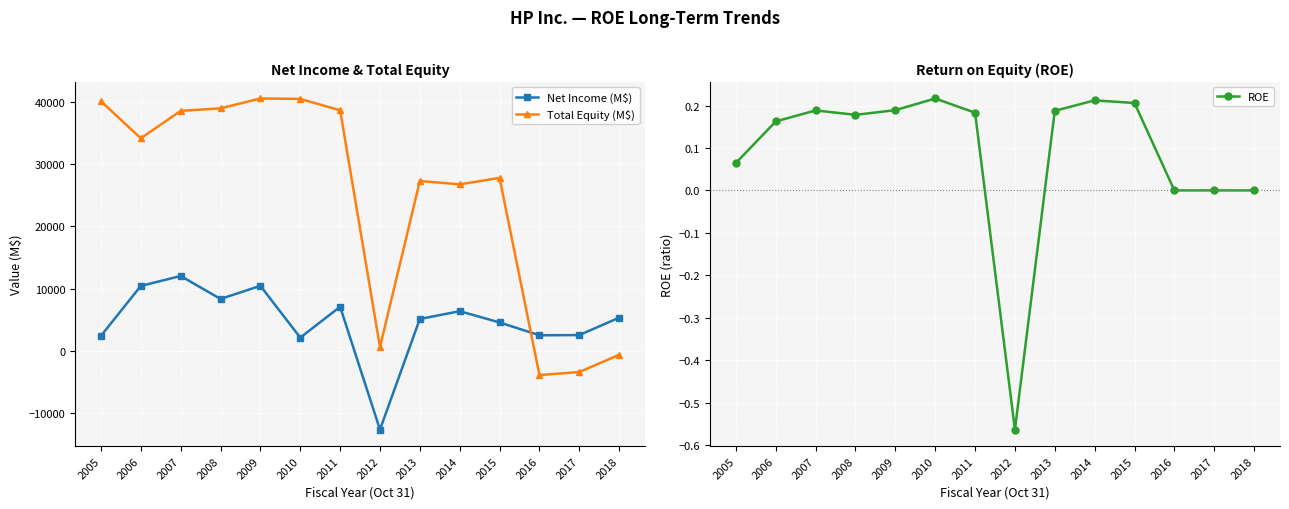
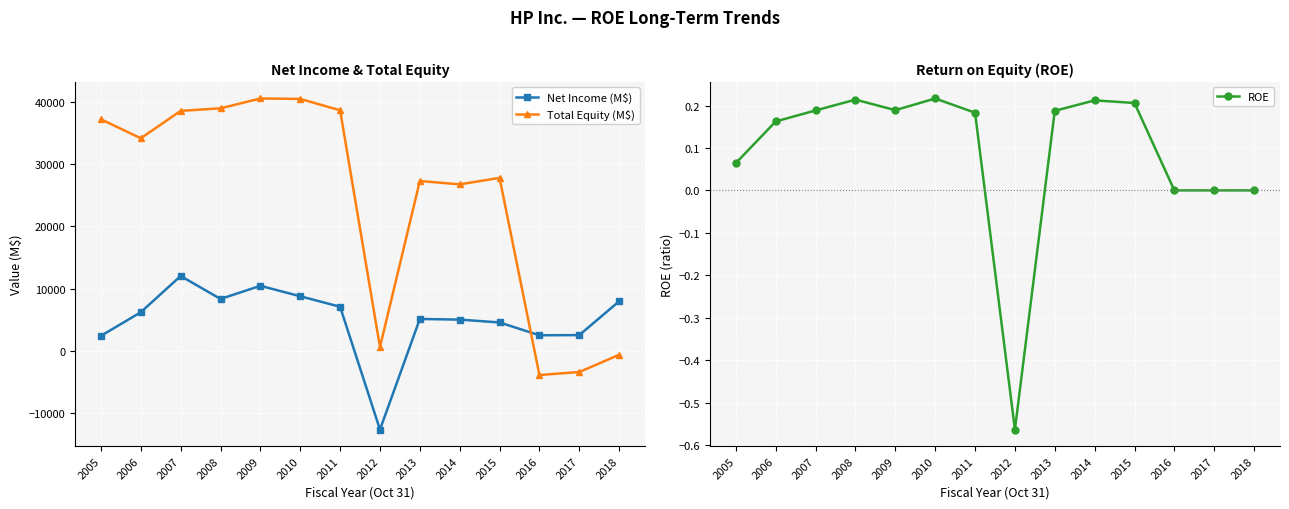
  {
    "Net Income & Total Equity": {
      "Net Income (M$)": {
        "2005": 2000,
-       "2006": 10000,
+       "2006": 6000,
        "2007": 12000,
        "2008": 8000,
        "2009": 10000,
-       "2010": 2000,
+       "2010": 9000,
        "2011": 7000,
        "2012": -13000,
        "2013": 5000,
-       "2014": 6000,
+       "2014": 5000,
        "2015": 5000,
        "2016": 2000,
        "2017": 3000,
-       "2018": 5000
+       "2018": 8000
      },
      "Total Equity (M$)": {
-       "2005": 40000,
+       "2005": 37000,
        "2006": 34000,
        "2007": 39000,
        "2008": 39000,
        "2009": 41000,
        "2010": 40000,
        "2011": 39000,
        "2012": 1000,
        "2013": 27000,
        "2014": 27000,
        "2015": 28000,
        "2016": -4000,
        "2017": -3000,
        "2018": -1000
      }
    },
    "Return on Equity (ROE)": {
      "2005": 0.06,
      "2006": 0.16,
      "2007": 0.19,
-     "2008": 0.18,
+     "2008": 0.21,
      "2009": 0.19,
      "2010": 0.22,
      "2011": 0.18,
      "2012": -0.56,
      "2013": 0.19,
      "2014": 0.21,
      "2015": 0.21,
      "2016": 0.00,
      "2017": 0.00,
      "2018": 0.00
    }
  }
